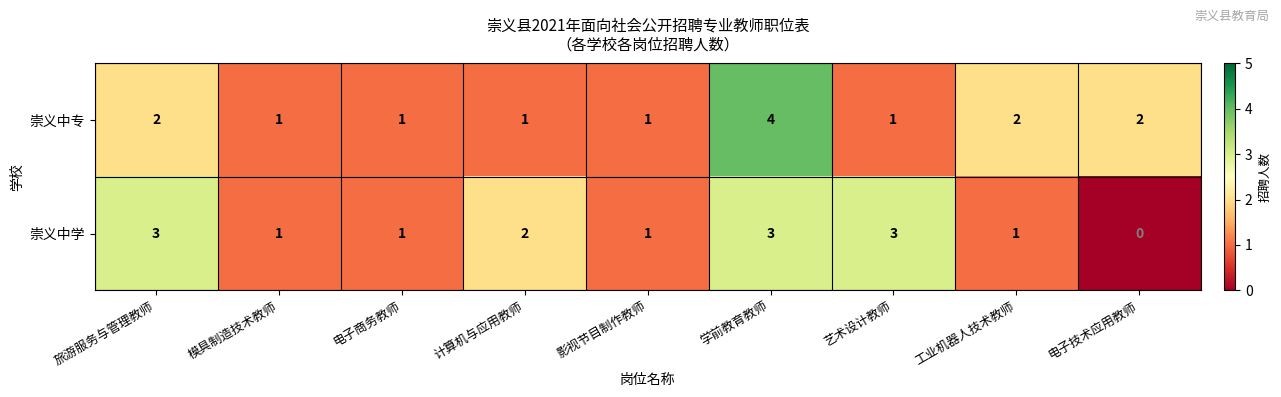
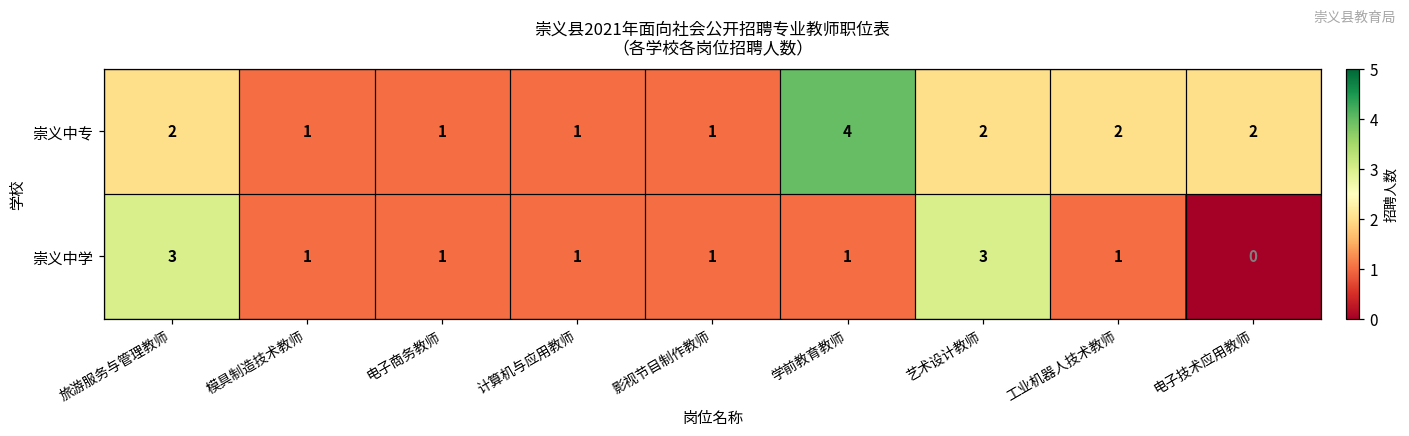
  {
    "崇义中专": {
      "旅游服务与管理教师": 2,
      "模具制造技术教师": 1,
      "电子商务教师": 1,
      "计算机与应用教师": 1,
      "影视节目制作教师": 1,
      "学前教育教师": 4,
-     "艺术设计教师": 1,
+     "艺术设计教师": 2,
      "工业机器人技术教师": 2,
      "电子技术应用教师": 2
    },
    "崇义中学": {
      "旅游服务与管理教师": 3,
      "模具制造技术教师": 1,
      "电子商务教师": 1,
-     "计算机与应用教师": 2,
+     "计算机与应用教师": 1,
      "影视节目制作教师": 1,
-     "学前教育教师": 3,
+     "学前教育教师": 1,
      "艺术设计教师": 3,
      "工业机器人技术教师": 1,
      "电子技术应用教师": 0
    }
  }
